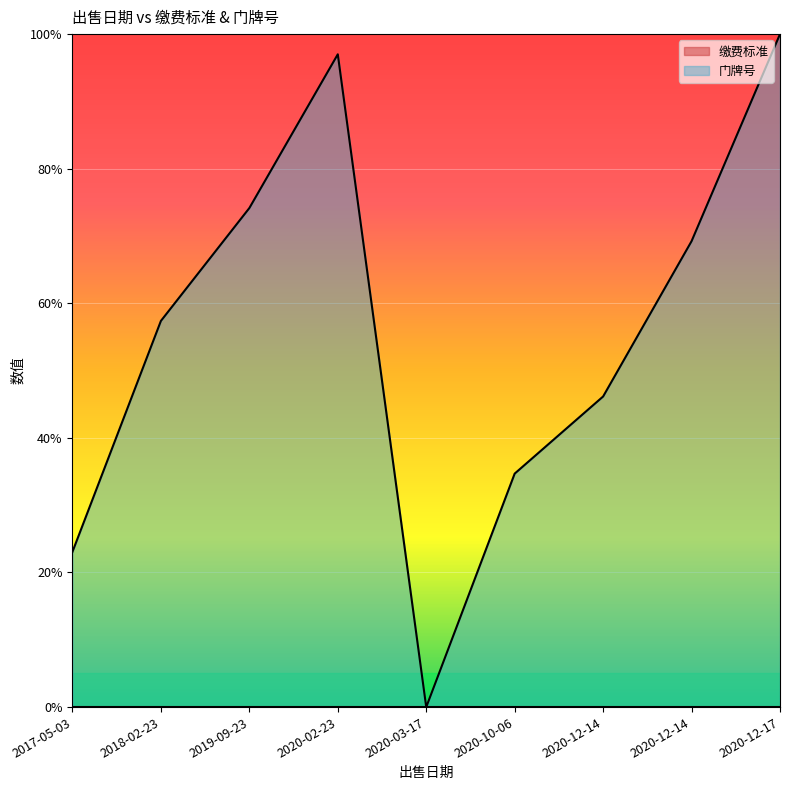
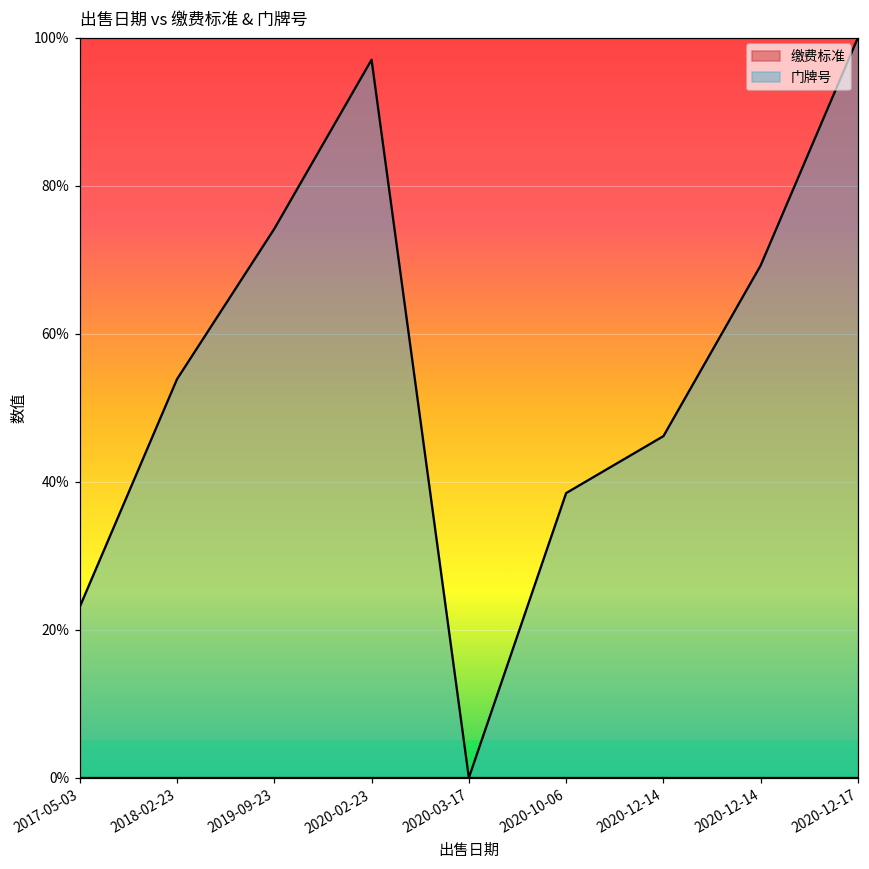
  {
    "门牌号": {
      "2017-05-03": "23%",
-     "2018-02-23": "57%",
+     "2018-02-23": "54%",
      "2019-09-23": "74%",
      "2020-02-23": "97%",
-     "2020-10-06": "35%",
+     "2020-10-06": "38%",
      "2020-12-17": "100%"
    }
  }
